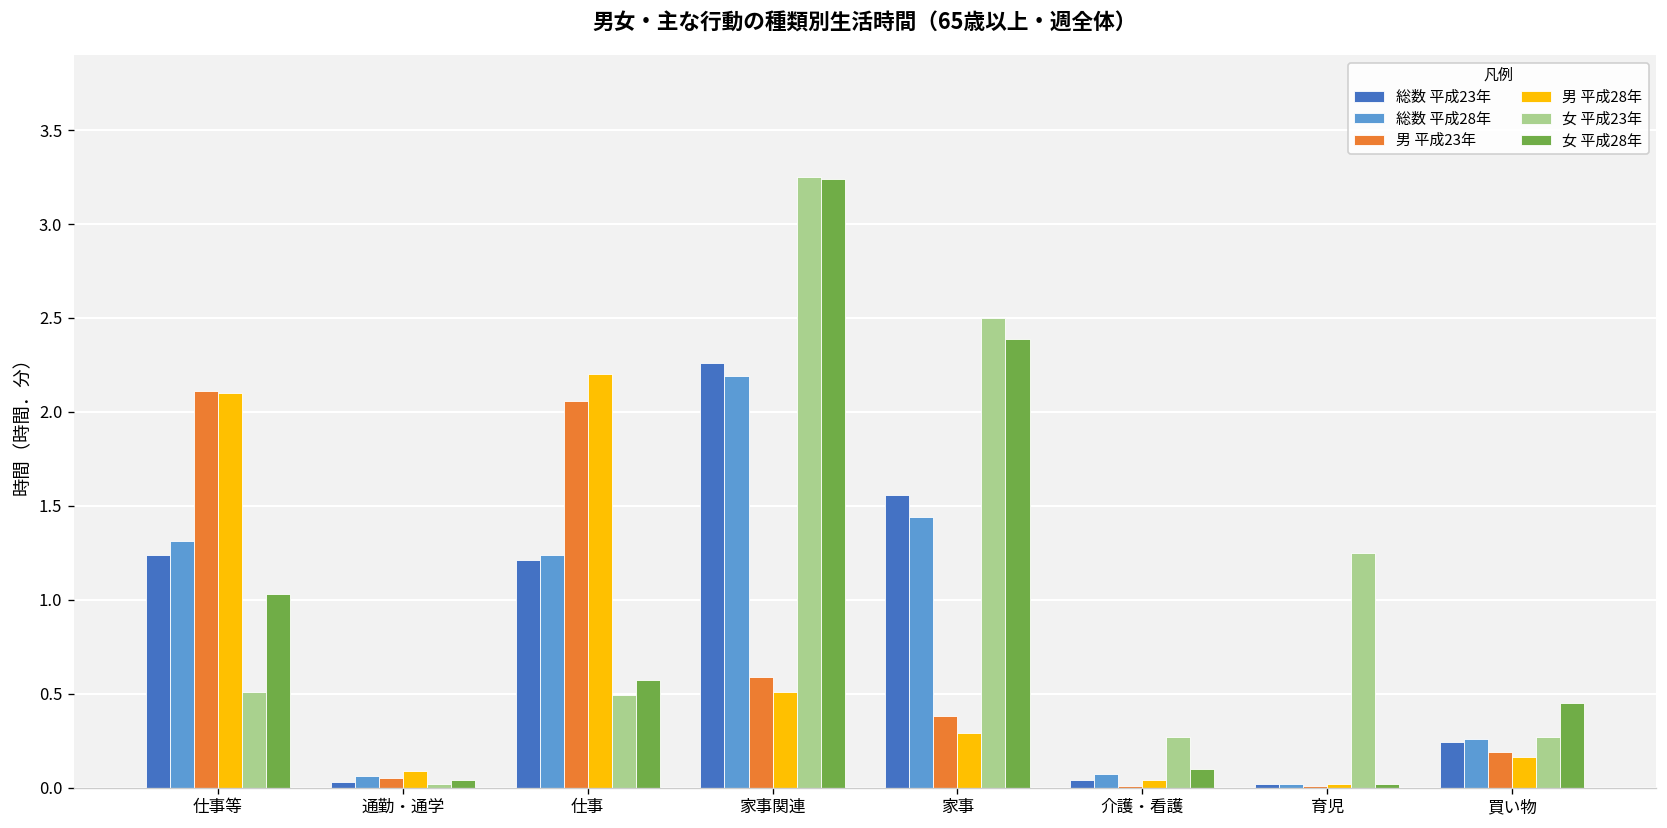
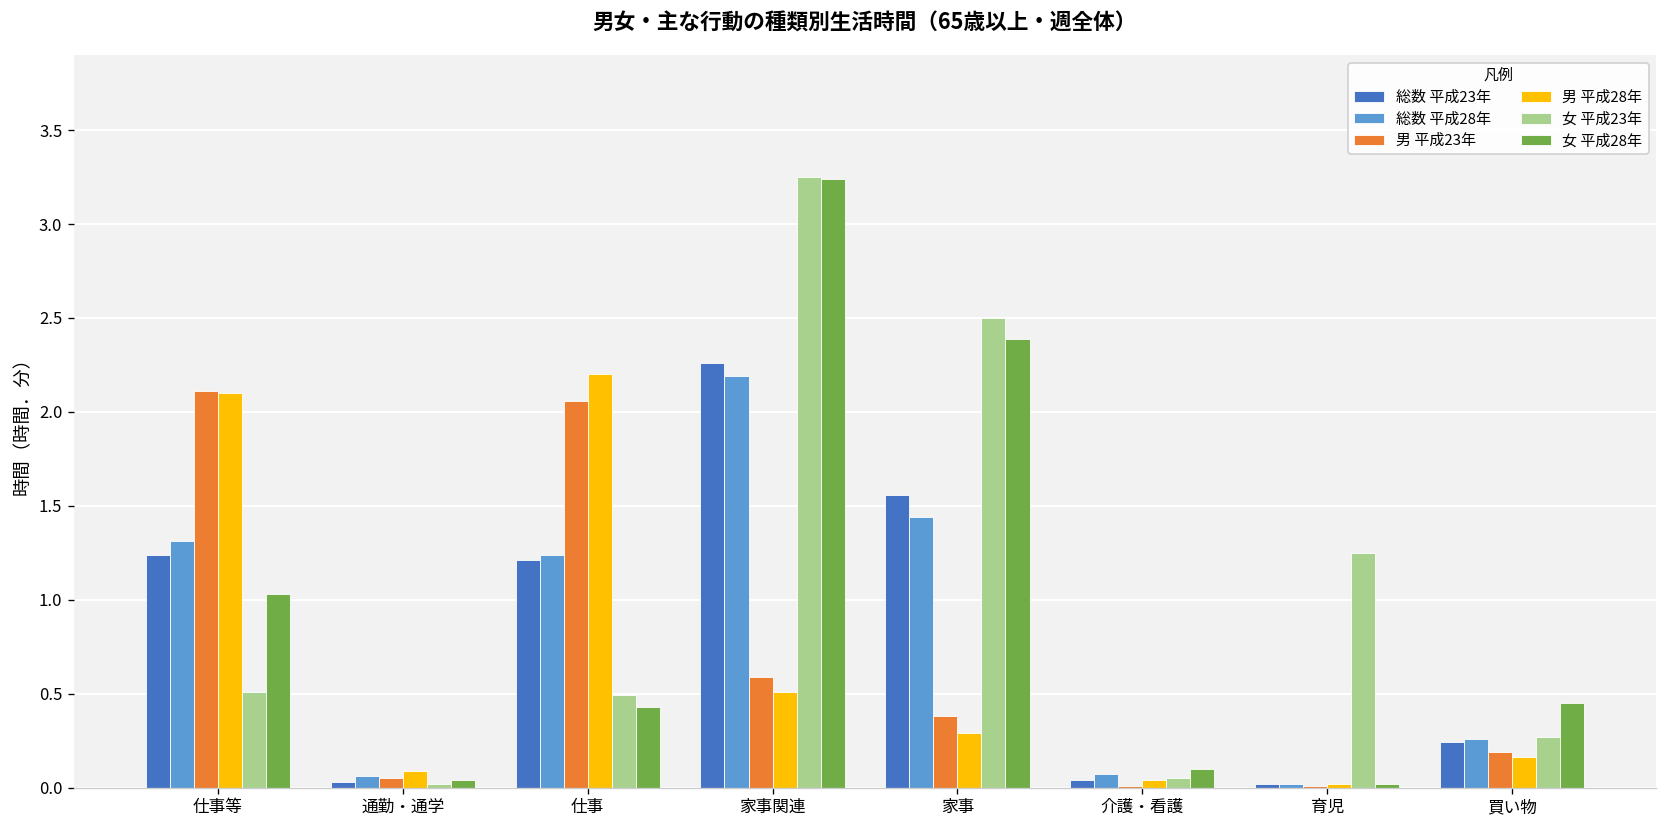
  {
    "男 平成23年": {
      "仕事等": 2.11,
      "通勤・通学": 0.05,
      "仕事": 2.06,
      "家事関連": 0.59,
      "家事": 0.38,
      "買い物": 0.19
    },
    "男 平成28年": {
      "仕事等": 2.10,
      "通勤・通学": 0.09,
      "仕事": 2.20,
      "家事関連": 0.51,
      "家事": 0.29,
      "介護・看護": 0.04,
      "育児": 0.02,
      "買い物": 0.16
    },
    "女 平成23年": {
      "仕事等": 0.51,
      "通勤・通学": 0.02,
      "仕事": 0.49,
      "家事関連": 3.25,
      "家事": 2.50,
-     "介護・看護": 0.27,
+     "介護・看護": 0.05,
      "育児": 1.25,
      "買い物": 0.27
    },
    "女 平成28年": {
      "仕事等": 1.03,
      "通勤・通学": 0.04,
-     "仕事": 0.57,
+     "仕事": 0.43,
      "家事関連": 3.24,
      "家事": 2.39,
      "介護・看護": 0.10,
      "育児": 0.02,
      "買い物": 0.45
    }
  }
